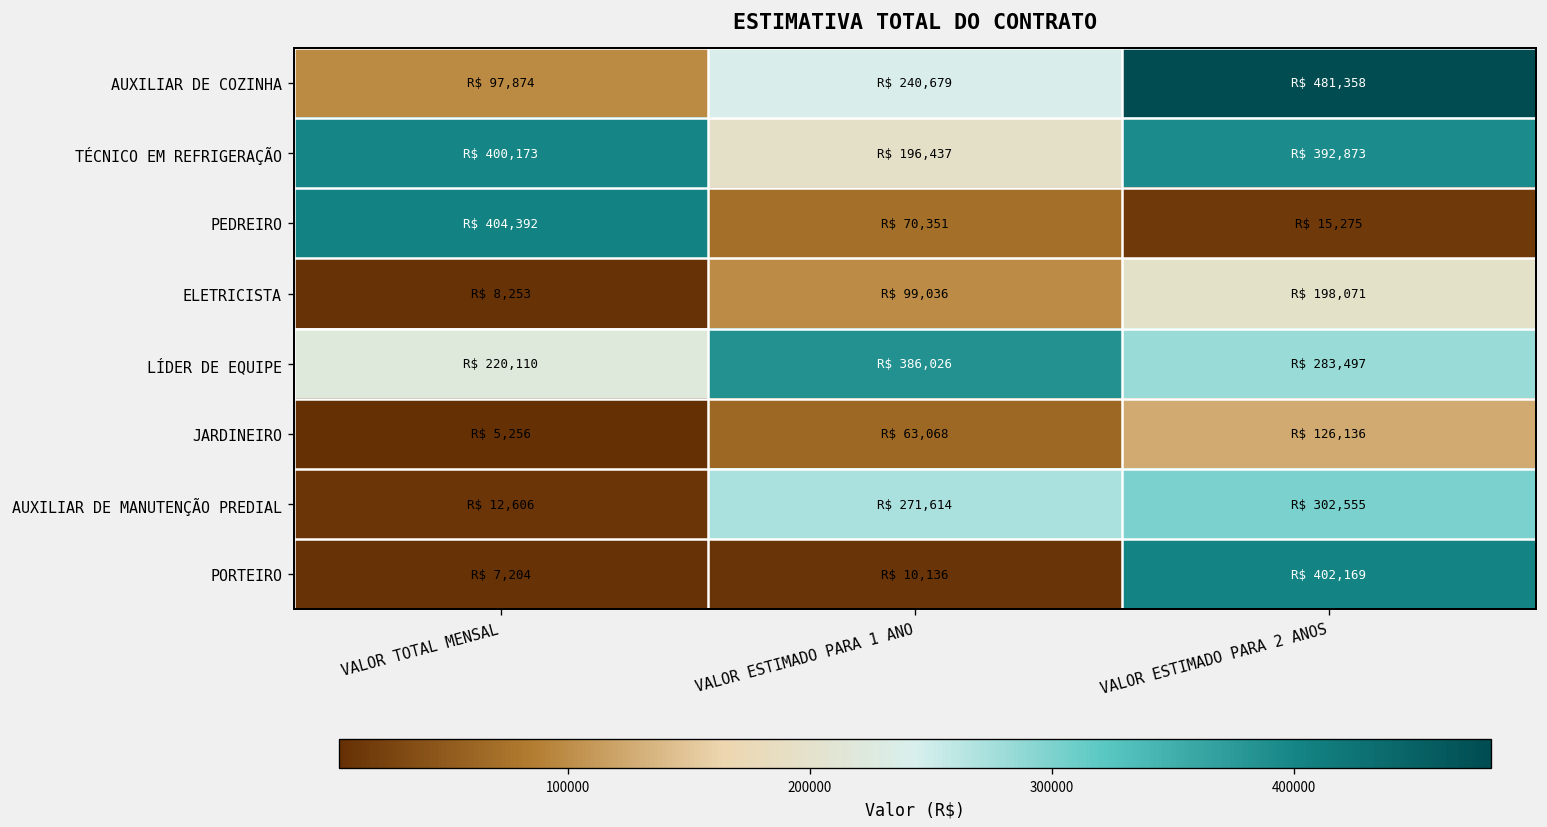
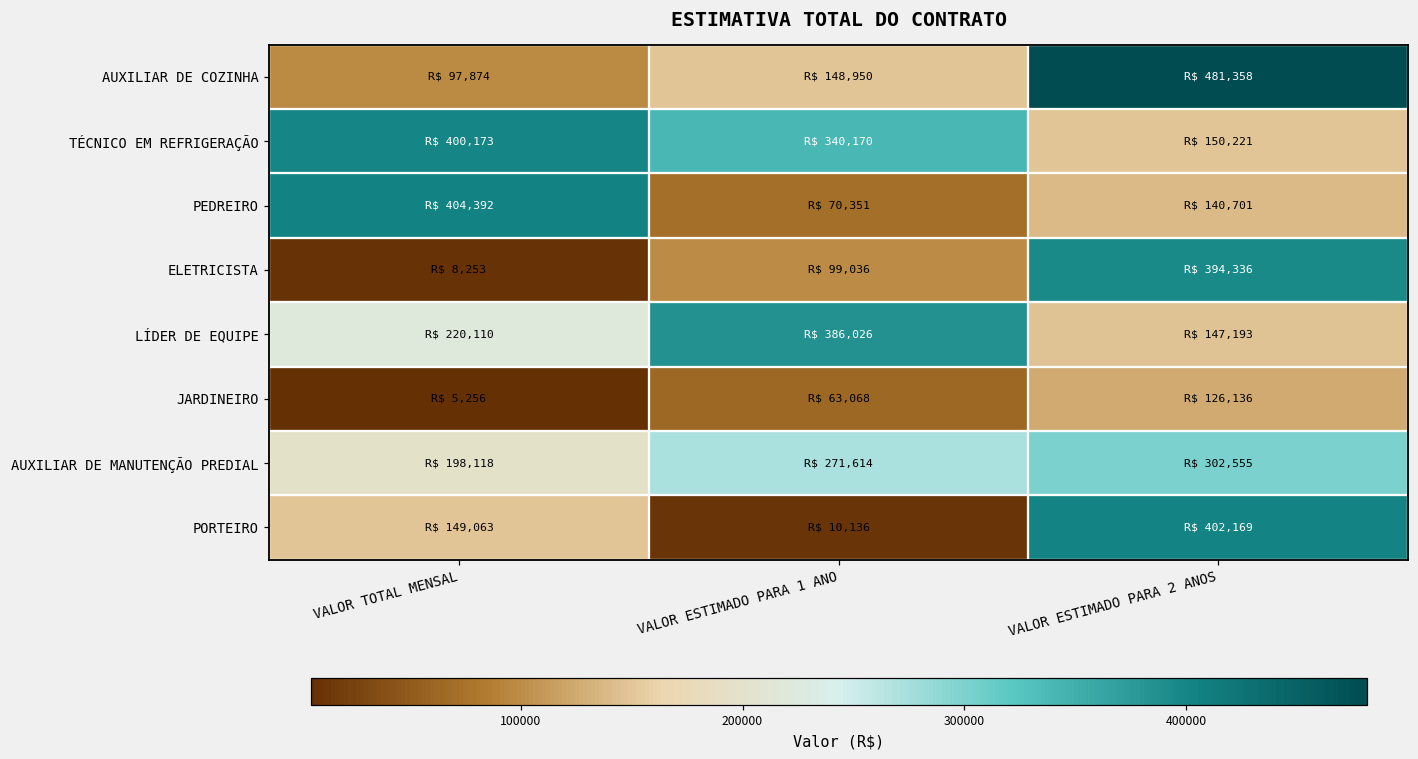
  {
    "AUXILIAR DE COZINHA": {
      "VALOR TOTAL MENSAL": "97,874",
-     "VALOR ESTIMADO PARA 1 ANO": "240,679",
+     "VALOR ESTIMADO PARA 1 ANO": "148,950",
      "VALOR ESTIMADO PARA 2 ANOS": "481,358"
    },
    "TÉCNICO EM REFRIGERAÇÃO": {
      "VALOR TOTAL MENSAL": "400,173",
-     "VALOR ESTIMADO PARA 1 ANO": "196,437",
-     "VALOR ESTIMADO PARA 2 ANOS": "392,873"
+     "VALOR ESTIMADO PARA 1 ANO": "340,170",
+     "VALOR ESTIMADO PARA 2 ANOS": "150,221"
    },
    "PEDREIRO": {
      "VALOR TOTAL MENSAL": "404,392",
      "VALOR ESTIMADO PARA 1 ANO": "70,351",
-     "VALOR ESTIMADO PARA 2 ANOS": "15,275"
+     "VALOR ESTIMADO PARA 2 ANOS": "140,701"
    },
    "ELETRICISTA": {
      "VALOR TOTAL MENSAL": "8,253",
      "VALOR ESTIMADO PARA 1 ANO": "99,036",
-     "VALOR ESTIMADO PARA 2 ANOS": "198,071"
+     "VALOR ESTIMADO PARA 2 ANOS": "394,336"
    },
    "LÍDER DE EQUIPE": {
      "VALOR TOTAL MENSAL": "220,110",
      "VALOR ESTIMADO PARA 1 ANO": "386,026",
-     "VALOR ESTIMADO PARA 2 ANOS": "283,497"
+     "VALOR ESTIMADO PARA 2 ANOS": "147,193"
    },
    "JARDINEIRO": {
      "VALOR TOTAL MENSAL": "5,256",
      "VALOR ESTIMADO PARA 1 ANO": "63,068",
      "VALOR ESTIMADO PARA 2 ANOS": "126,136"
    },
    "AUXILIAR DE MANUTENÇÃO PREDIAL": {
-     "VALOR TOTAL MENSAL": "12,606",
+     "VALOR TOTAL MENSAL": "198,118",
      "VALOR ESTIMADO PARA 1 ANO": "271,614",
      "VALOR ESTIMADO PARA 2 ANOS": "302,555"
    },
    "PORTEIRO": {
-     "VALOR TOTAL MENSAL": "7,204",
+     "VALOR TOTAL MENSAL": "149,063",
      "VALOR ESTIMADO PARA 1 ANO": "10,136",
      "VALOR ESTIMADO PARA 2 ANOS": "402,169"
    }
  }
